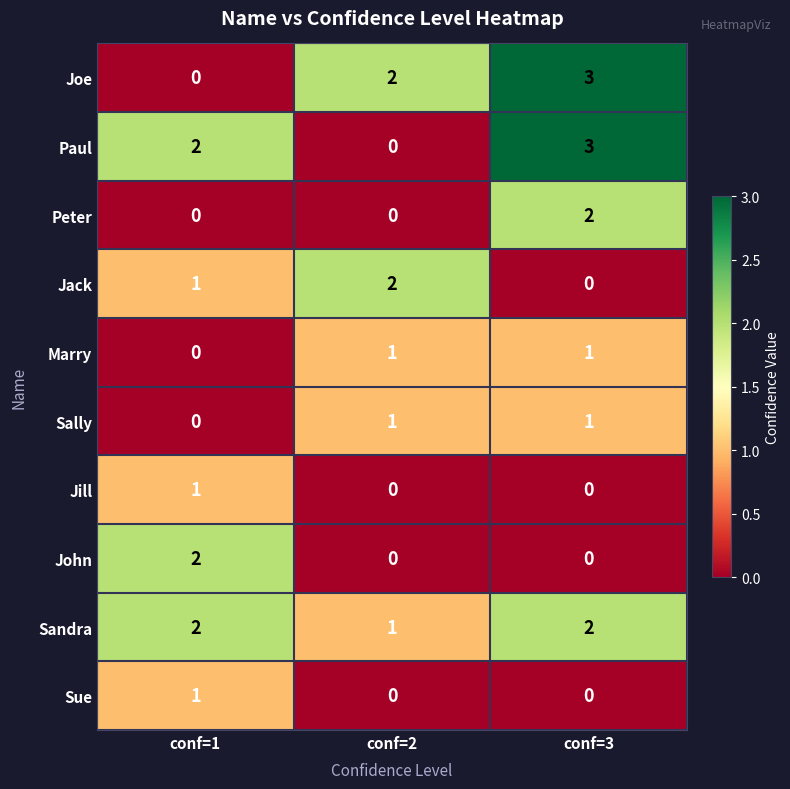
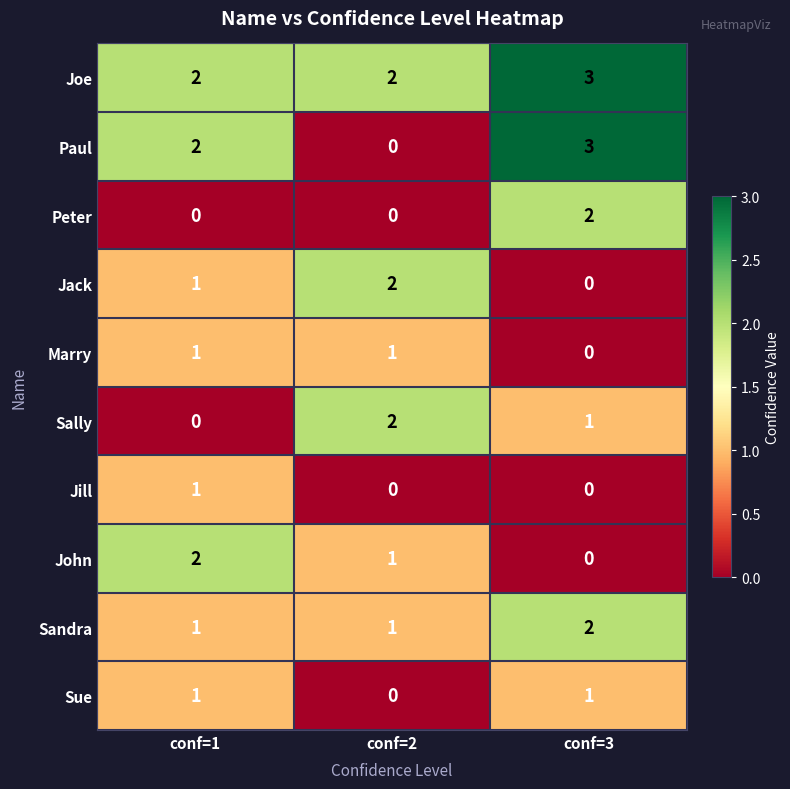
  {
    "Joe": {
-     "conf=1": 0,
+     "conf=1": 2,
      "conf=2": 2,
      "conf=3": 3
    },
    "Paul": {
      "conf=1": 2,
      "conf=2": 0,
      "conf=3": 3
    },
    "Peter": {
      "conf=1": 0,
      "conf=2": 0,
      "conf=3": 2
    },
    "Jack": {
      "conf=1": 1,
      "conf=2": 2,
      "conf=3": 0
    },
    "Marry": {
-     "conf=1": 0,
+     "conf=1": 1,
      "conf=2": 1,
-     "conf=3": 1
+     "conf=3": 0
    },
    "Sally": {
      "conf=1": 0,
-     "conf=2": 1,
+     "conf=2": 2,
      "conf=3": 1
    },
    "Jill": {
      "conf=1": 1,
      "conf=2": 0,
      "conf=3": 0
    },
    "John": {
      "conf=1": 2,
-     "conf=2": 0,
+     "conf=2": 1,
      "conf=3": 0
    },
    "Sandra": {
-     "conf=1": 2,
+     "conf=1": 1,
      "conf=2": 1,
      "conf=3": 2
    },
    "Sue": {
      "conf=1": 1,
      "conf=2": 0,
-     "conf=3": 0
+     "conf=3": 1
    }
  }
